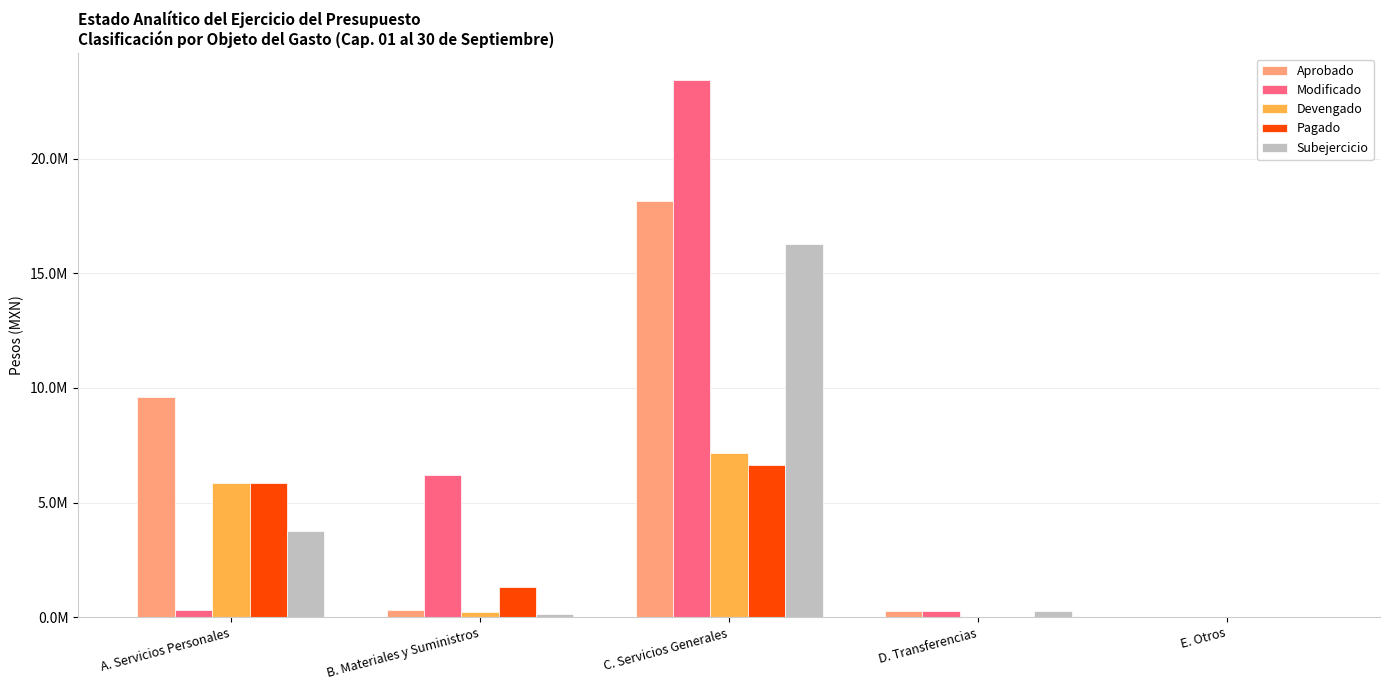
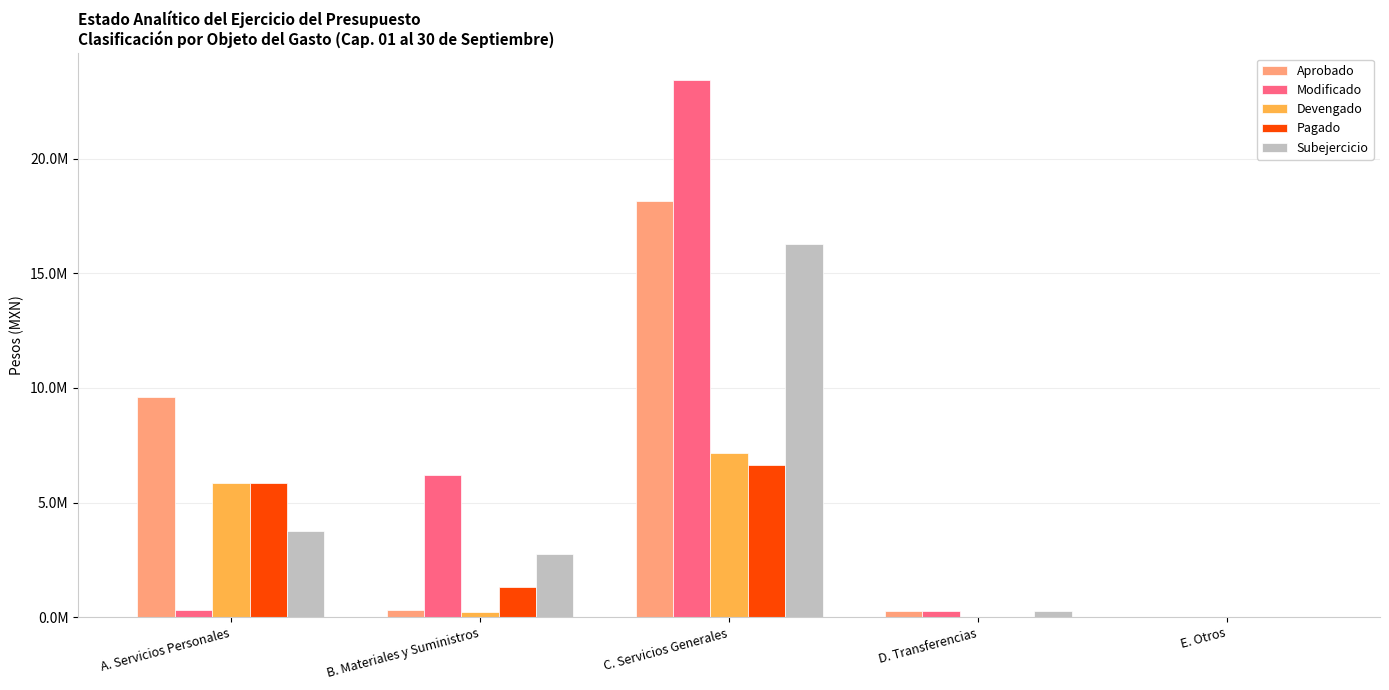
  {
    "Modificado": {
      "A. Servicios Personales": 300000,
      "B. Materiales y Suministros": 6200000,
      "C. Servicios Generales": 23400000,
      "D. Transferencias": 200000,
      "E. Otros": 0
    },
    "Pagado": {
      "A. Servicios Personales": 5800000,
      "B. Materiales y Suministros": 1300000,
      "C. Servicios Generales": 6600000,
      "D. Transferencias": 0,
      "E. Otros": 0
    },
    "Subejercicio": {
      "A. Servicios Personales": 3800000,
-     "B. Materiales y Suministros": 100000,
+     "B. Materiales y Suministros": 2800000,
      "C. Servicios Generales": 16300000,
      "D. Transferencias": 200000,
      "E. Otros": 0
    }
  }
